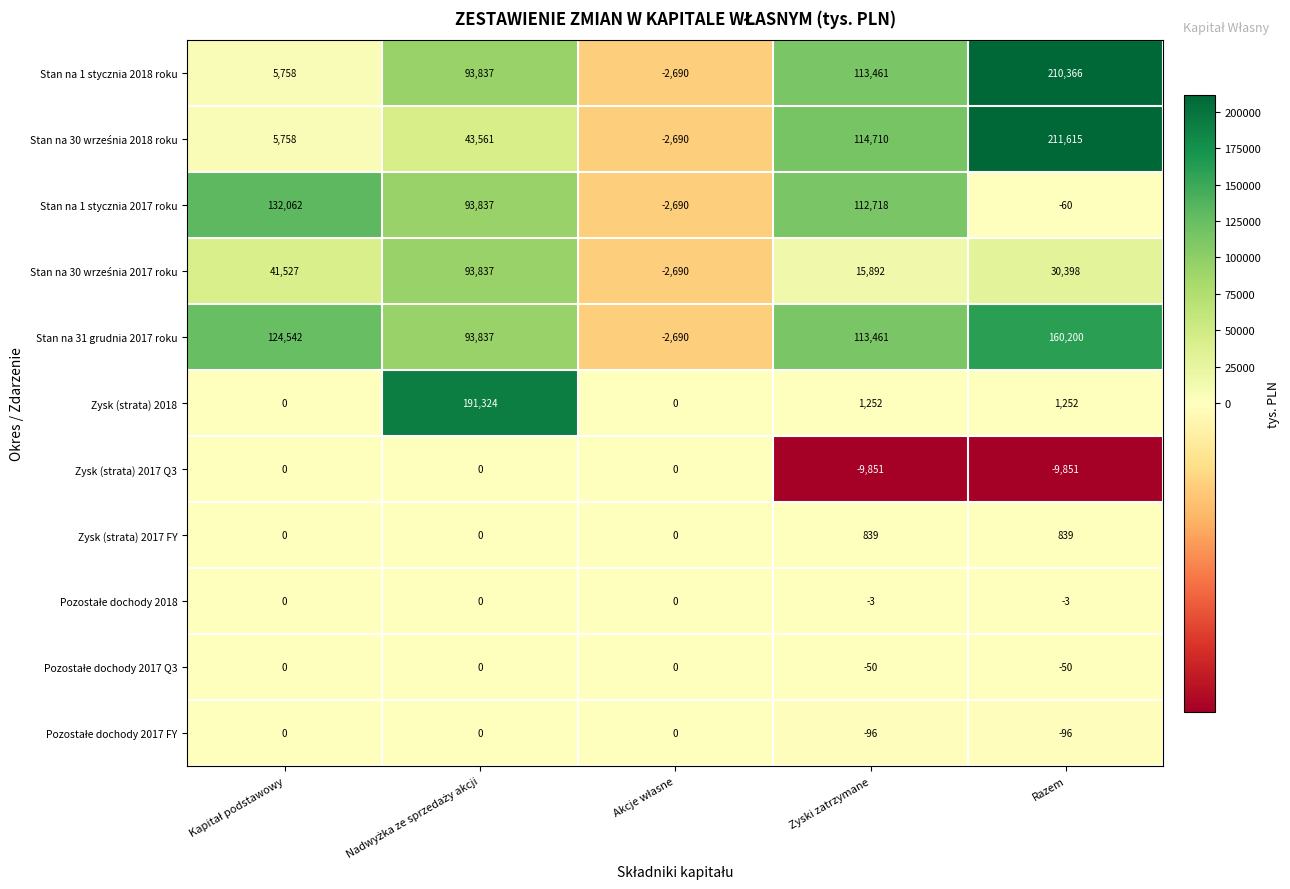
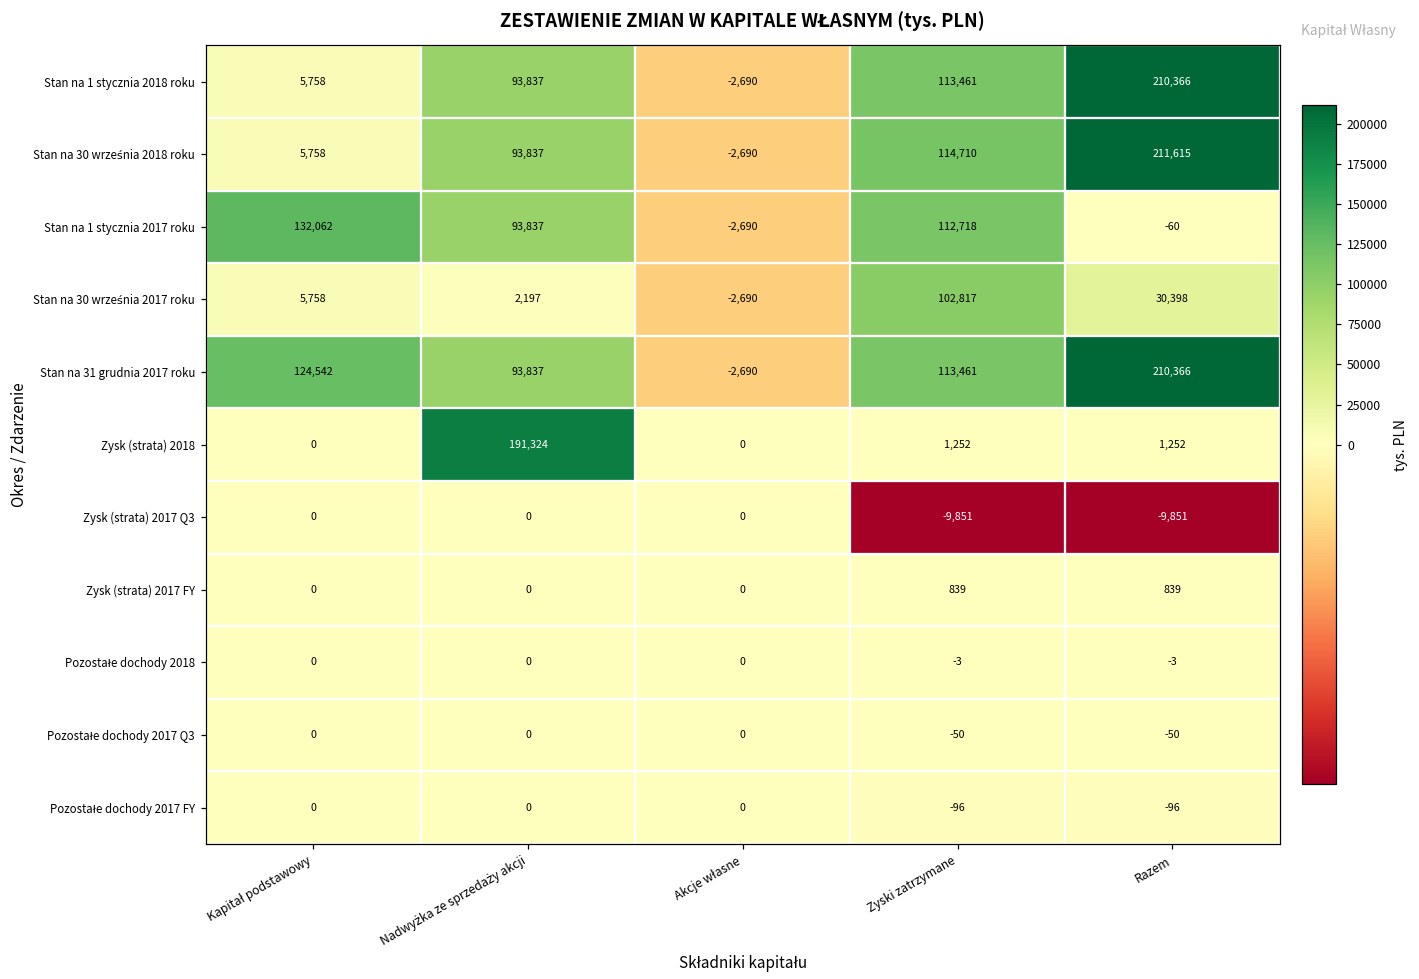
  {
    "Stan na 1 stycznia 2018 roku": {
      "Kapitał podstawowy": "5,758",
      "Nadwyżka ze sprzedaży akcji": "93,837",
      "Akcje własne": "-2,690",
      "Zyski zatrzymane": "113,461",
      "Razem": "210,366"
    },
    "Stan na 30 września 2018 roku": {
      "Kapitał podstawowy": "5,758",
-     "Nadwyżka ze sprzedaży akcji": "43,561",
+     "Nadwyżka ze sprzedaży akcji": "93,837",
      "Akcje własne": "-2,690",
      "Zyski zatrzymane": "114,710",
      "Razem": "211,615"
    },
    "Stan na 1 stycznia 2017 roku": {
      "Kapitał podstawowy": "132,062",
      "Nadwyżka ze sprzedaży akcji": "93,837",
      "Akcje własne": "-2,690",
      "Zyski zatrzymane": "112,718",
      "Razem": "-60"
    },
    "Stan na 30 września 2017 roku": {
-     "Kapitał podstawowy": "41,527",
-     "Nadwyżka ze sprzedaży akcji": "93,837",
+     "Kapitał podstawowy": "5,758",
+     "Nadwyżka ze sprzedaży akcji": "2,197",
      "Akcje własne": "-2,690",
-     "Zyski zatrzymane": "15,892",
+     "Zyski zatrzymane": "102,817",
      "Razem": "30,398"
    },
    "Stan na 31 grudnia 2017 roku": {
      "Kapitał podstawowy": "124,542",
      "Nadwyżka ze sprzedaży akcji": "93,837",
      "Akcje własne": "-2,690",
      "Zyski zatrzymane": "113,461",
-     "Razem": "160,200"
+     "Razem": "210,366"
    },
    "Zysk (strata) 2018": {
      "Kapitał podstawowy": "0",
      "Nadwyżka ze sprzedaży akcji": "191,324",
      "Akcje własne": "0",
      "Zyski zatrzymane": "1,252",
      "Razem": "1,252"
    },
    "Zysk (strata) 2017 Q3": {
      "Kapitał podstawowy": "0",
      "Nadwyżka ze sprzedaży akcji": "0",
      "Akcje własne": "0",
      "Zyski zatrzymane": "-9,851",
      "Razem": "-9,851"
    },
    "Zysk (strata) 2017 FY": {
      "Kapitał podstawowy": "0",
      "Nadwyżka ze sprzedaży akcji": "0",
      "Akcje własne": "0",
      "Zyski zatrzymane": "839",
      "Razem": "839"
    },
    "Pozostałe dochody 2018": {
      "Kapitał podstawowy": "0",
      "Nadwyżka ze sprzedaży akcji": "0",
      "Akcje własne": "0",
      "Zyski zatrzymane": "-3",
      "Razem": "-3"
    },
    "Pozostałe dochody 2017 Q3": {
      "Kapitał podstawowy": "0",
      "Nadwyżka ze sprzedaży akcji": "0",
      "Akcje własne": "0",
      "Zyski zatrzymane": "-50",
      "Razem": "-50"
    },
    "Pozostałe dochody 2017 FY": {
      "Kapitał podstawowy": "0",
      "Nadwyżka ze sprzedaży akcji": "0",
      "Akcje własne": "0",
      "Zyski zatrzymane": "-96",
      "Razem": "-96"
    }
  }
